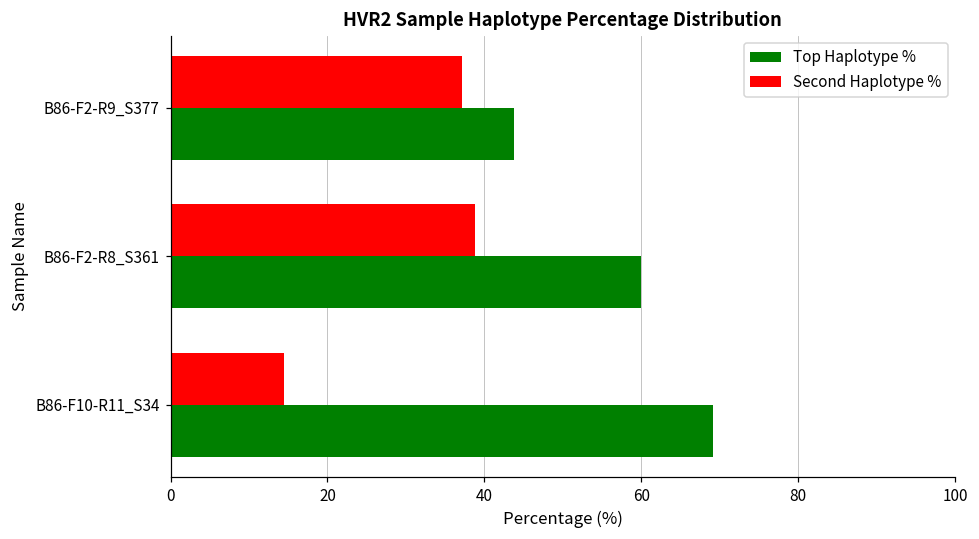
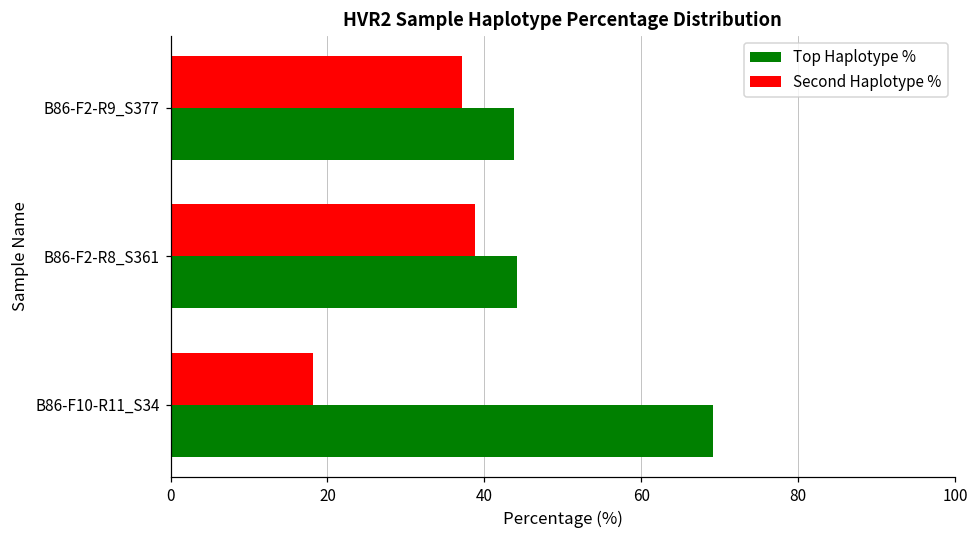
  {
    "Top Haplotype %": {
      "B86-F2-R9_S377": 44,
-     "B86-F2-R8_S361": 60,
+     "B86-F2-R8_S361": 44,
      "B86-F10-R11_S34": 69
    },
    "Second Haplotype %": {
      "B86-F2-R9_S377": 37,
      "B86-F2-R8_S361": 39,
-     "B86-F10-R11_S34": 14
+     "B86-F10-R11_S34": 18
    }
  }
